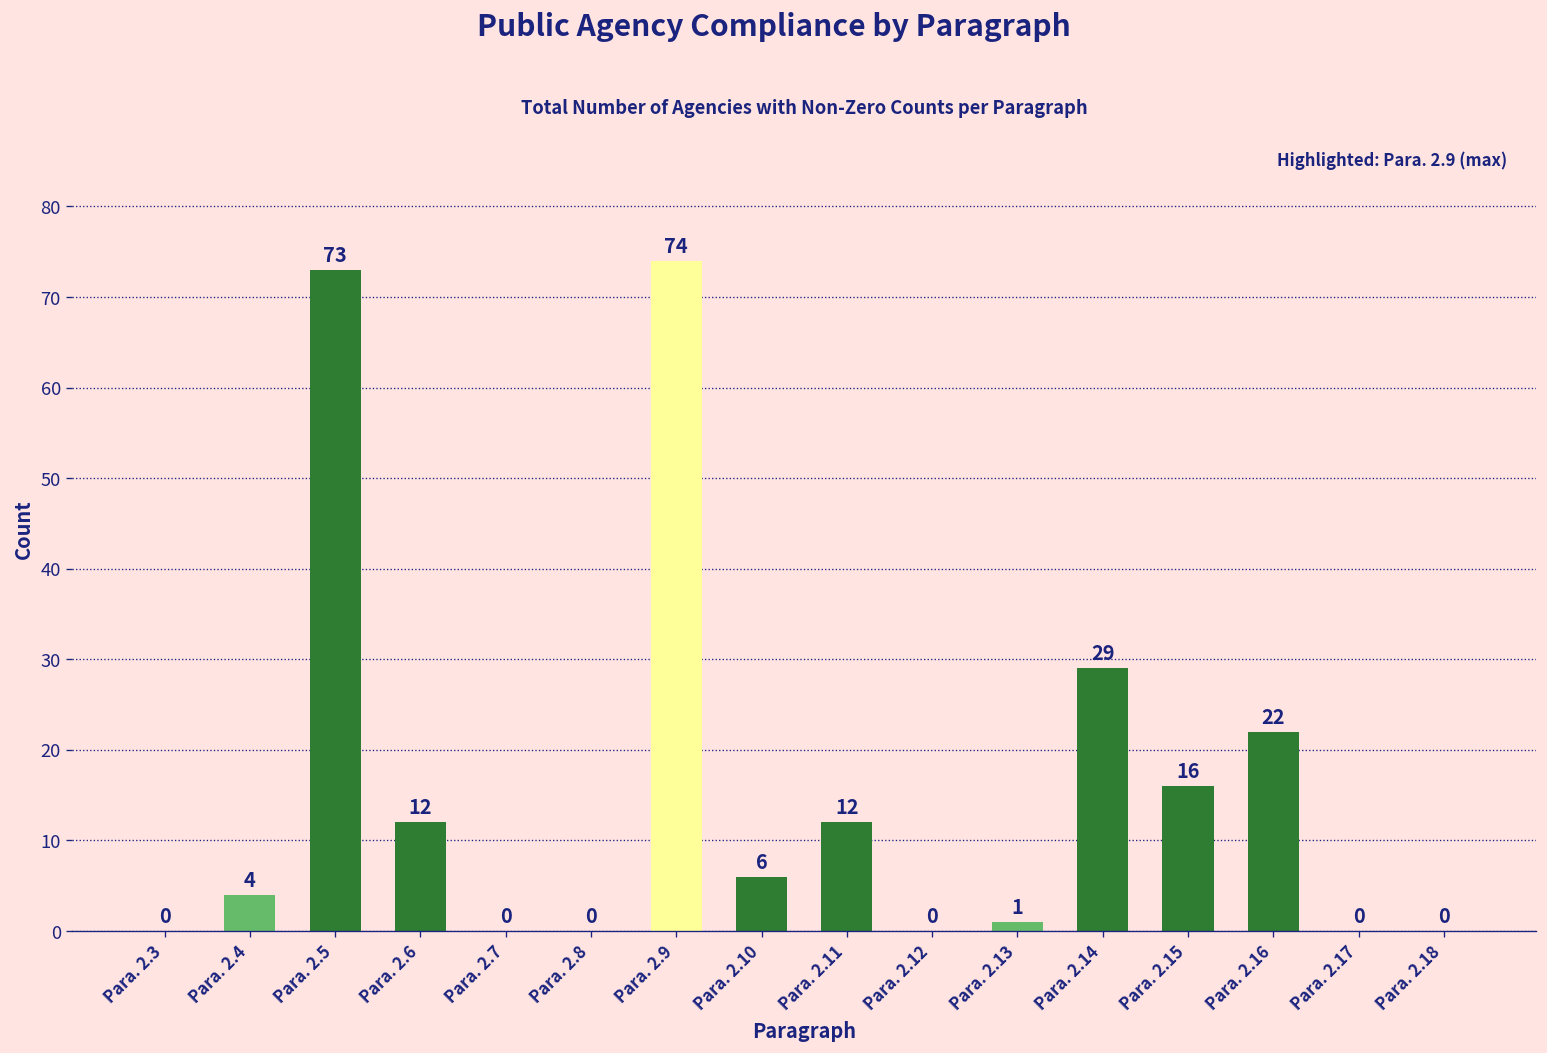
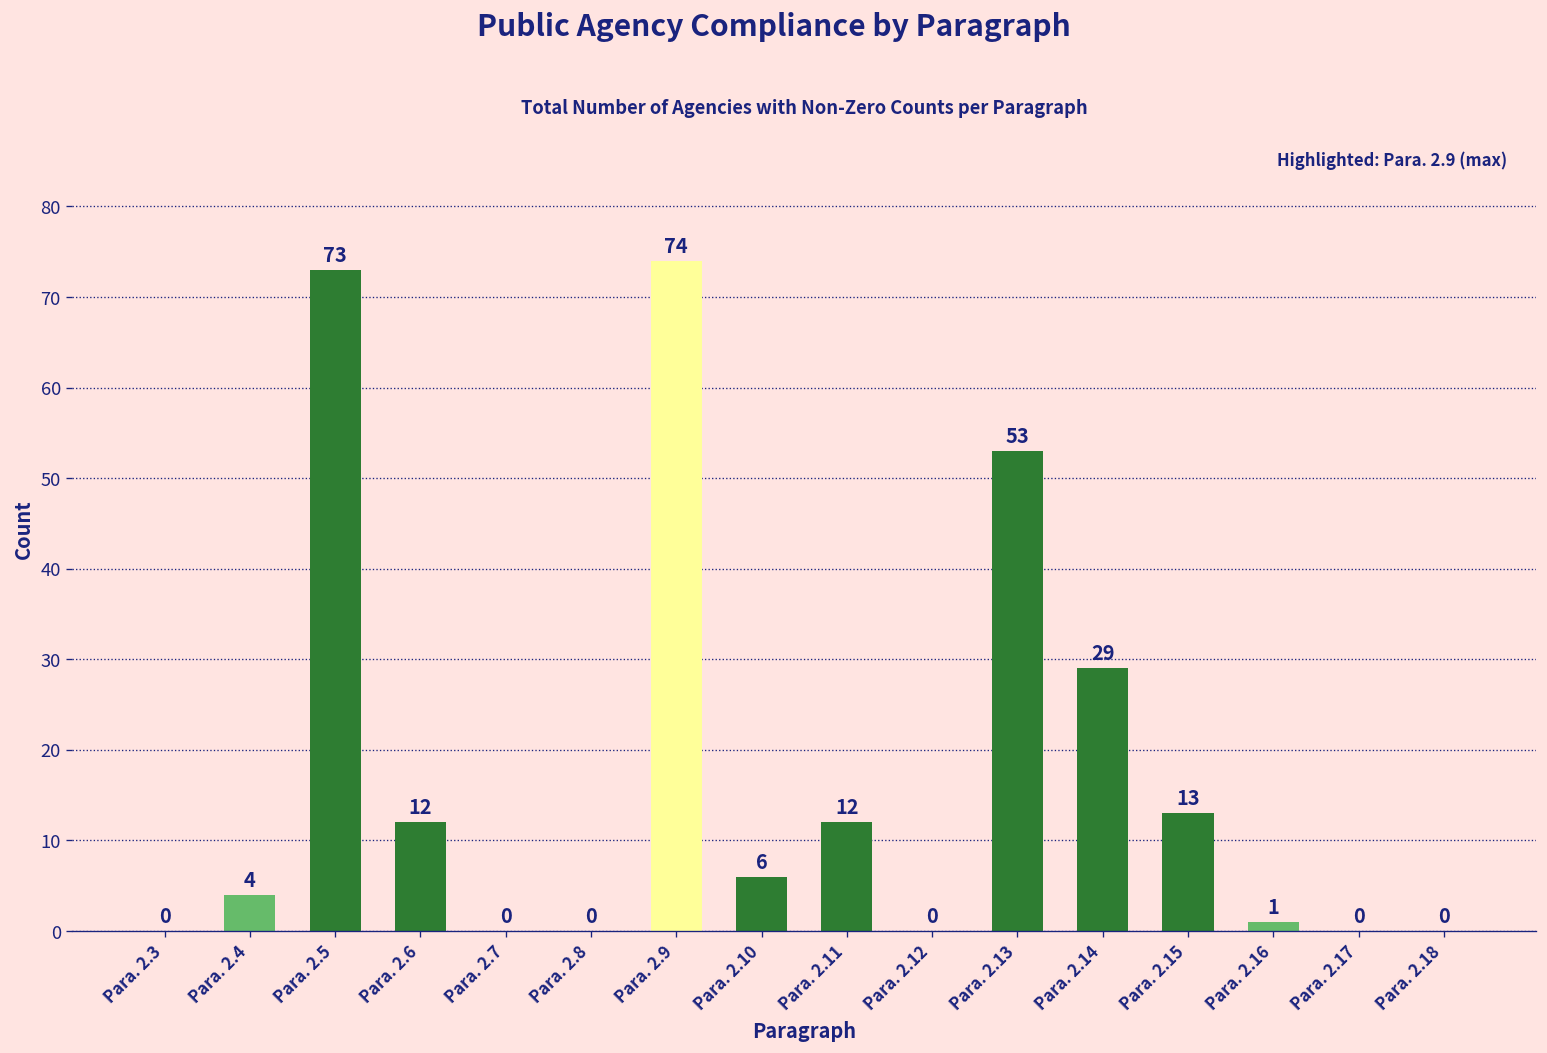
  {
    "Para. 2.3": 0,
    "Para. 2.4": 4,
    "Para. 2.5": 73,
    "Para. 2.6": 12,
    "Para. 2.7": 0,
    "Para. 2.8": 0,
    "Para. 2.9": 74,
    "Para. 2.10": 6,
    "Para. 2.11": 12,
    "Para. 2.12": 0,
-   "Para. 2.13": 1,
+   "Para. 2.13": 53,
    "Para. 2.14": 29,
-   "Para. 2.15": 16,
-   "Para. 2.16": 22,
+   "Para. 2.15": 13,
+   "Para. 2.16": 1,
    "Para. 2.17": 0,
    "Para. 2.18": 0
  }
